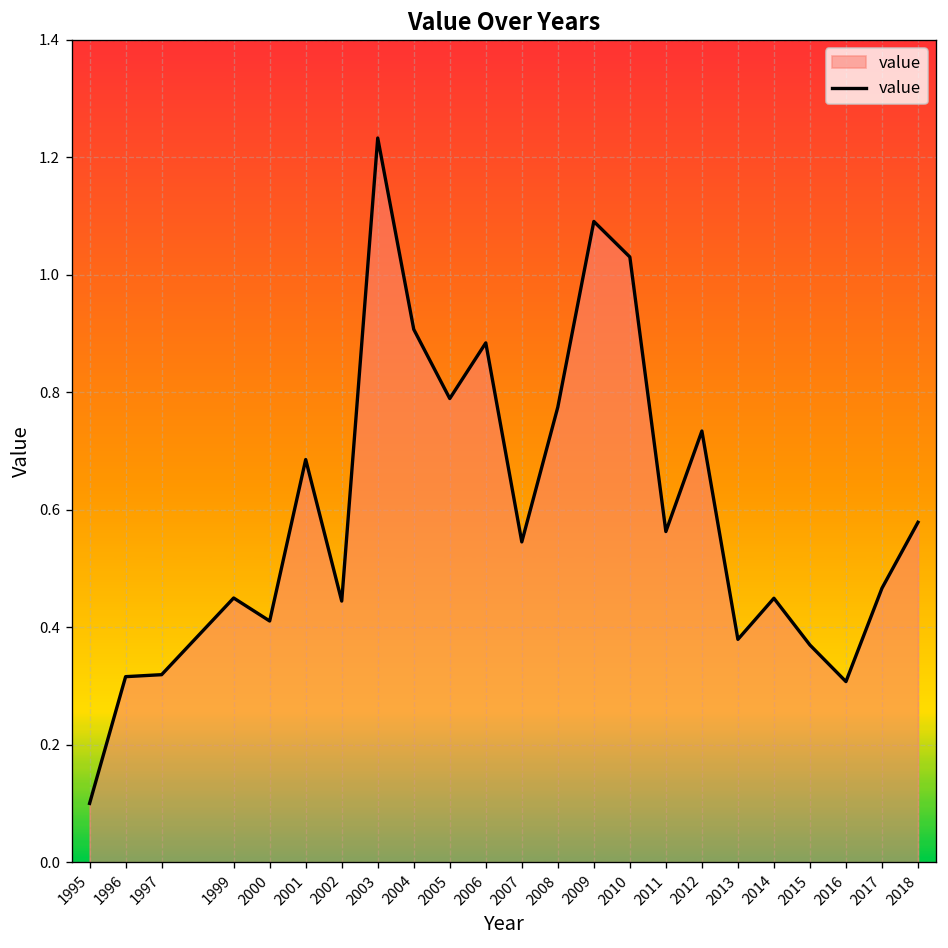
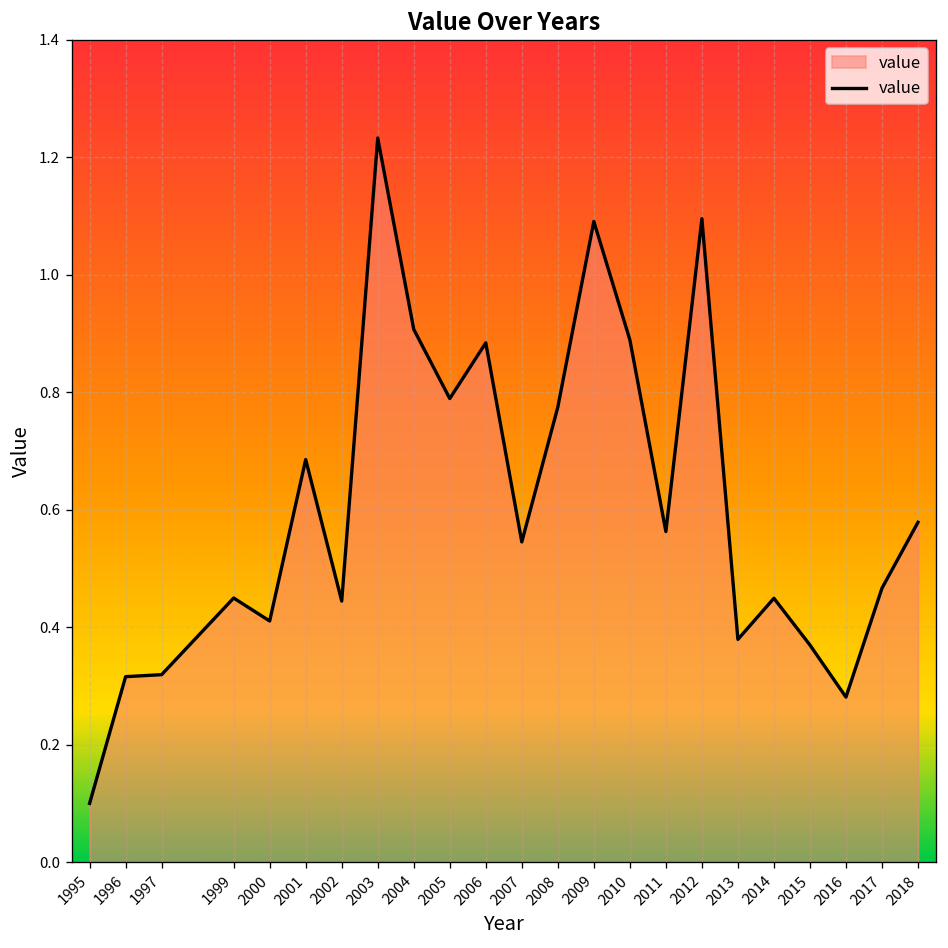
  {
    "1995": 0.10,
    "1996": 0.32,
    "1997": 0.32,
    "1999": 0.45,
    "2000": 0.41,
    "2001": 0.69,
    "2002": 0.44,
    "2003": 1.23,
    "2004": 0.91,
    "2005": 0.79,
    "2006": 0.88,
    "2007": 0.55,
    "2008": 0.78,
    "2009": 1.09,
-   "2010": 1.03,
+   "2010": 0.89,
    "2011": 0.56,
-   "2012": 0.73,
+   "2012": 1.10,
    "2013": 0.38,
    "2014": 0.45,
    "2015": 0.37,
-   "2016": 0.31,
+   "2016": 0.28,
    "2017": 0.47,
    "2018": 0.58
  }
